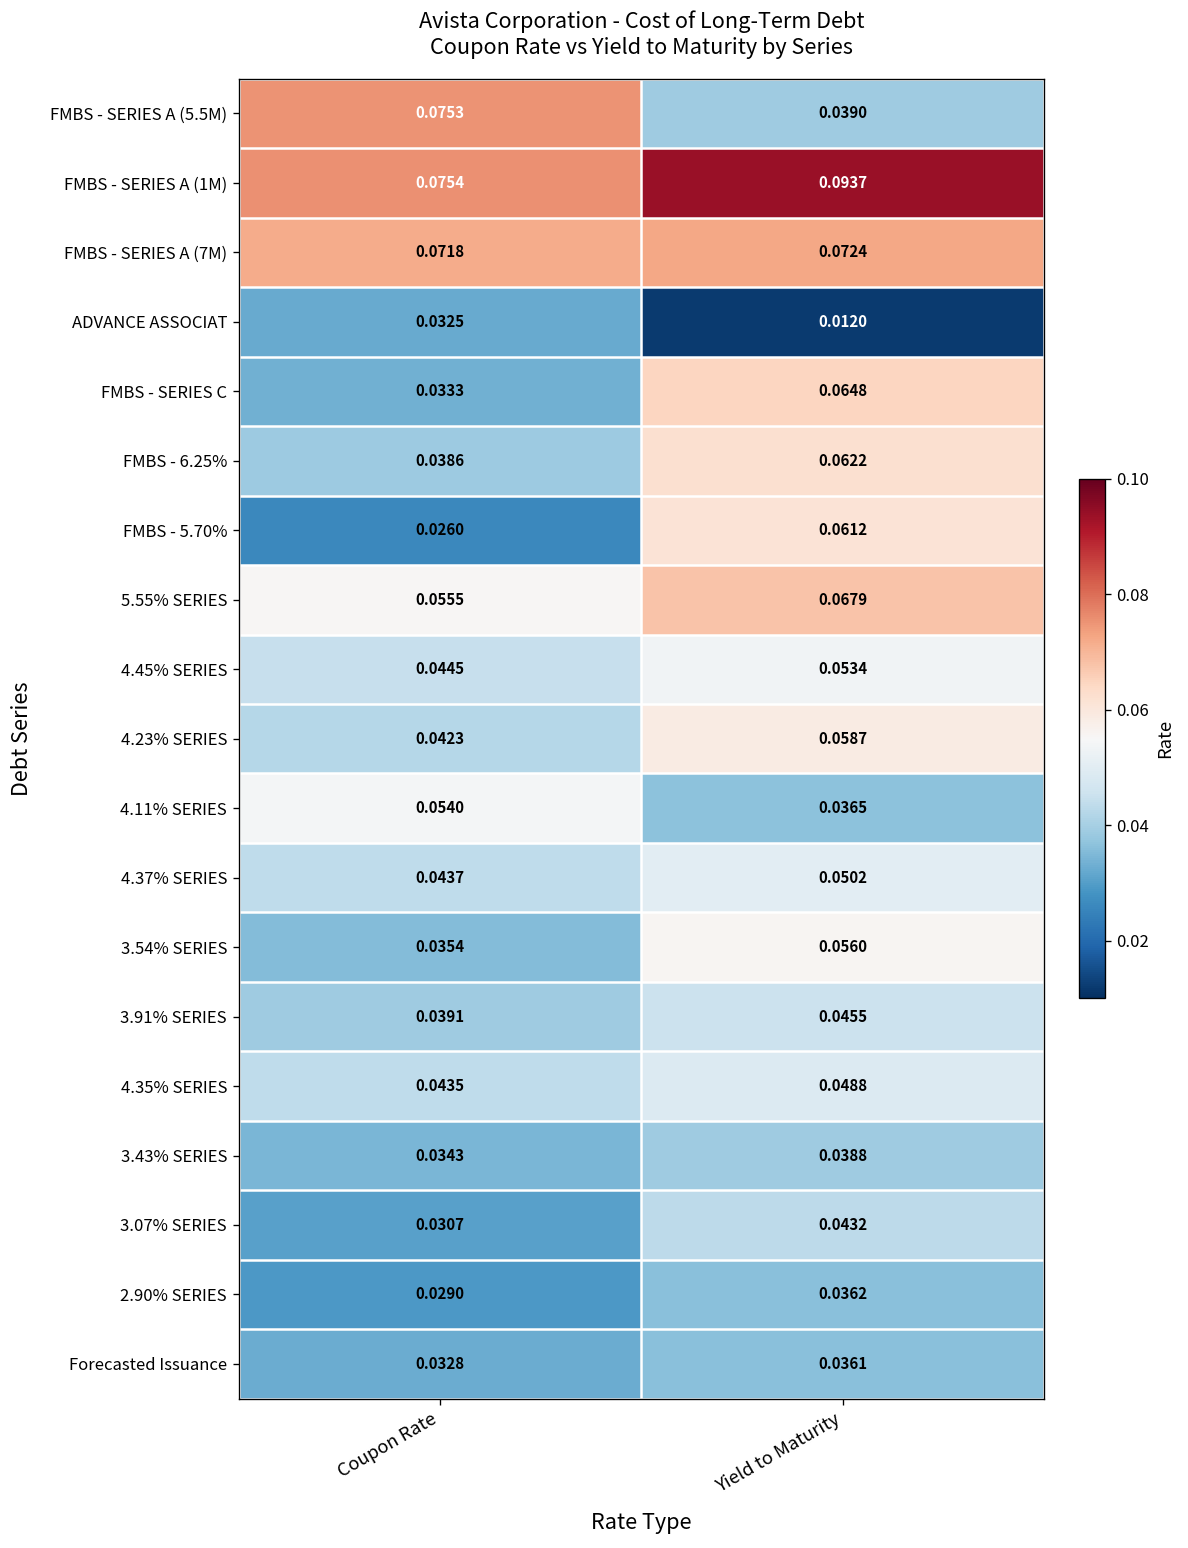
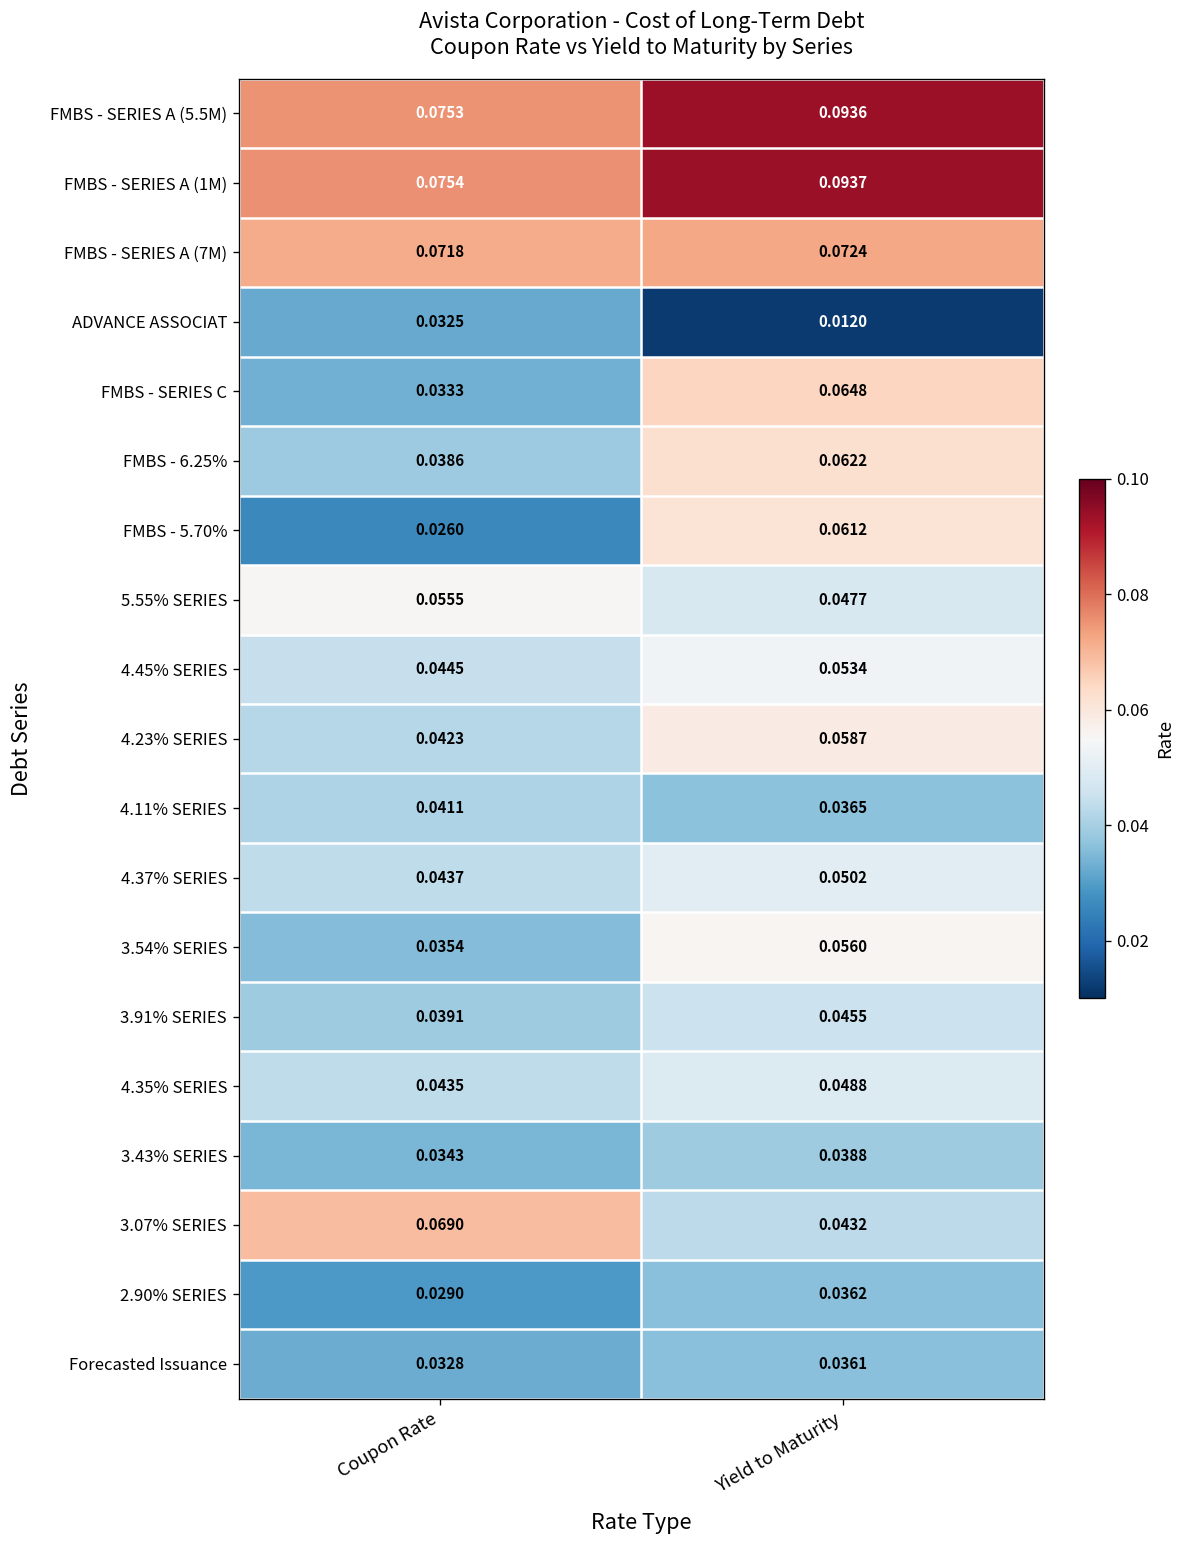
  {
    "FMBS - SERIES A (5.5M)": {
      "Coupon Rate": 0.0753,
-     "Yield to Maturity": 0.0390
+     "Yield to Maturity": 0.0936
    },
    "FMBS - SERIES A (1M)": {
      "Coupon Rate": 0.0754,
      "Yield to Maturity": 0.0937
    },
    "FMBS - SERIES A (7M)": {
      "Coupon Rate": 0.0718,
      "Yield to Maturity": 0.0724
    },
    "ADVANCE ASSOCIAT": {
      "Coupon Rate": 0.0325,
      "Yield to Maturity": 0.0120
    },
    "FMBS - SERIES C": {
      "Coupon Rate": 0.0333,
      "Yield to Maturity": 0.0648
    },
    "FMBS - 6.25%": {
      "Coupon Rate": 0.0386,
      "Yield to Maturity": 0.0622
    },
    "FMBS - 5.70%": {
      "Coupon Rate": 0.0260,
      "Yield to Maturity": 0.0612
    },
    "5.55% SERIES": {
      "Coupon Rate": 0.0555,
-     "Yield to Maturity": 0.0679
+     "Yield to Maturity": 0.0477
    },
    "4.45% SERIES": {
      "Coupon Rate": 0.0445,
      "Yield to Maturity": 0.0534
    },
    "4.23% SERIES": {
      "Coupon Rate": 0.0423,
      "Yield to Maturity": 0.0587
    },
    "4.11% SERIES": {
-     "Coupon Rate": 0.0540,
+     "Coupon Rate": 0.0411,
      "Yield to Maturity": 0.0365
    },
    "4.37% SERIES": {
      "Coupon Rate": 0.0437,
      "Yield to Maturity": 0.0502
    },
    "3.54% SERIES": {
      "Coupon Rate": 0.0354,
      "Yield to Maturity": 0.0560
    },
    "3.91% SERIES": {
      "Coupon Rate": 0.0391,
      "Yield to Maturity": 0.0455
    },
    "4.35% SERIES": {
      "Coupon Rate": 0.0435,
      "Yield to Maturity": 0.0488
    },
    "3.43% SERIES": {
      "Coupon Rate": 0.0343,
      "Yield to Maturity": 0.0388
    },
    "3.07% SERIES": {
-     "Coupon Rate": 0.0307,
+     "Coupon Rate": 0.0690,
      "Yield to Maturity": 0.0432
    },
    "2.90% SERIES": {
      "Coupon Rate": 0.0290,
      "Yield to Maturity": 0.0362
    },
    "Forecasted Issuance": {
      "Coupon Rate": 0.0328,
      "Yield to Maturity": 0.0361
    }
  }
